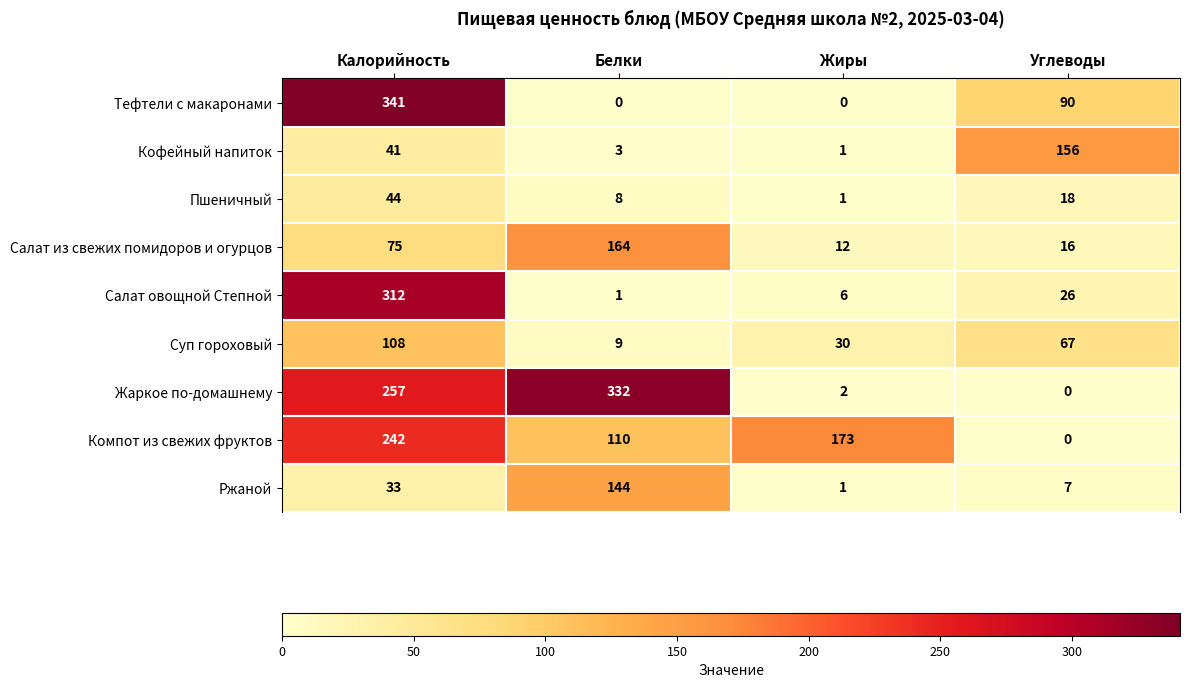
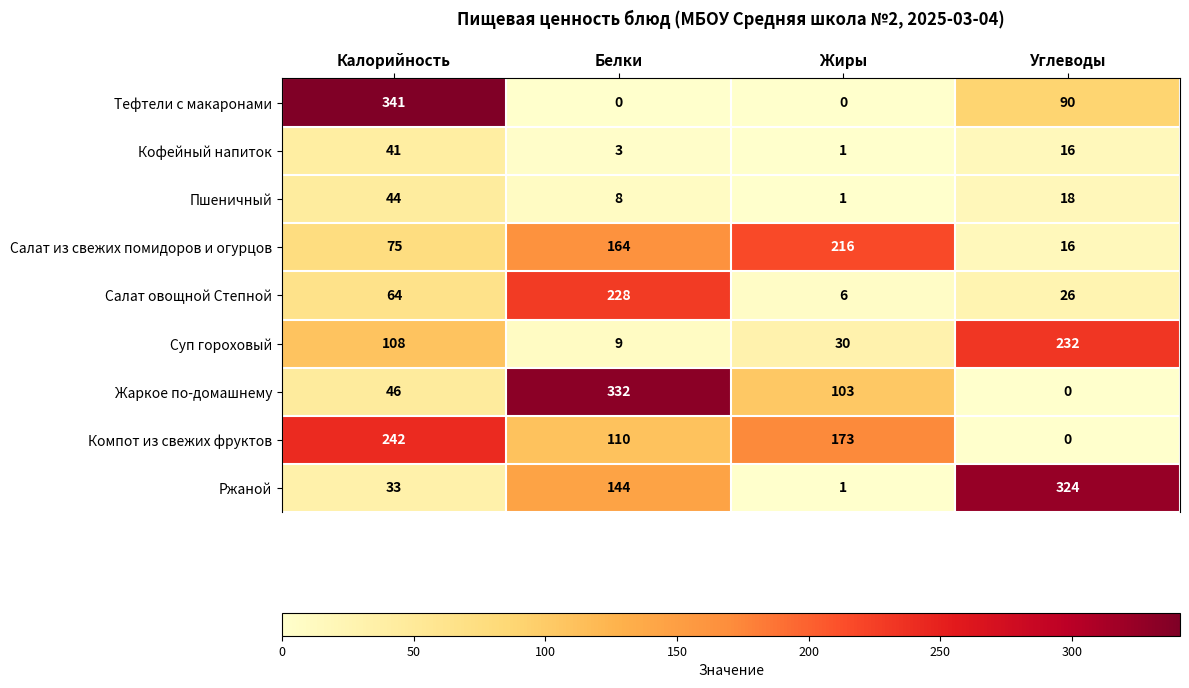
  {
    "Тефтели с макаронами": {
      "Калорийность": 341,
      "Белки": 0,
      "Жиры": 0,
      "Углеводы": 90
    },
    "Кофейный напиток": {
      "Калорийность": 41,
      "Белки": 3,
      "Жиры": 1,
-     "Углеводы": 156
+     "Углеводы": 16
    },
    "Пшеничный": {
      "Калорийность": 44,
      "Белки": 8,
      "Жиры": 1,
      "Углеводы": 18
    },
    "Салат из свежих помидоров и огурцов": {
      "Калорийность": 75,
      "Белки": 164,
-     "Жиры": 12,
+     "Жиры": 216,
      "Углеводы": 16
    },
    "Салат овощной Степной": {
-     "Калорийность": 312,
-     "Белки": 1,
+     "Калорийность": 64,
+     "Белки": 228,
      "Жиры": 6,
      "Углеводы": 26
    },
    "Суп гороховый": {
      "Калорийность": 108,
      "Белки": 9,
      "Жиры": 30,
-     "Углеводы": 67
+     "Углеводы": 232
    },
    "Жаркое по-домашнему": {
-     "Калорийность": 257,
+     "Калорийность": 46,
      "Белки": 332,
-     "Жиры": 2,
+     "Жиры": 103,
      "Углеводы": 0
    },
    "Компот из свежих фруктов": {
      "Калорийность": 242,
      "Белки": 110,
      "Жиры": 173,
      "Углеводы": 0
    },
    "Ржаной": {
      "Калорийность": 33,
      "Белки": 144,
      "Жиры": 1,
-     "Углеводы": 7
+     "Углеводы": 324
    }
  }
